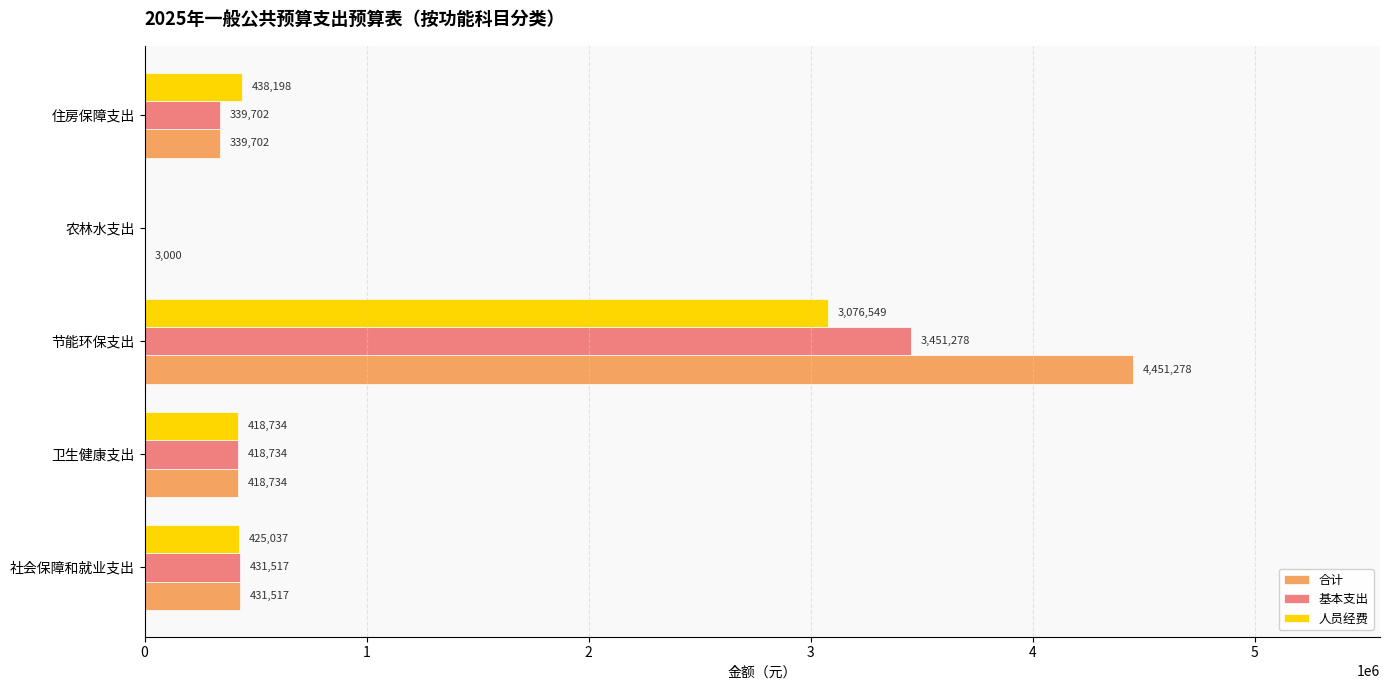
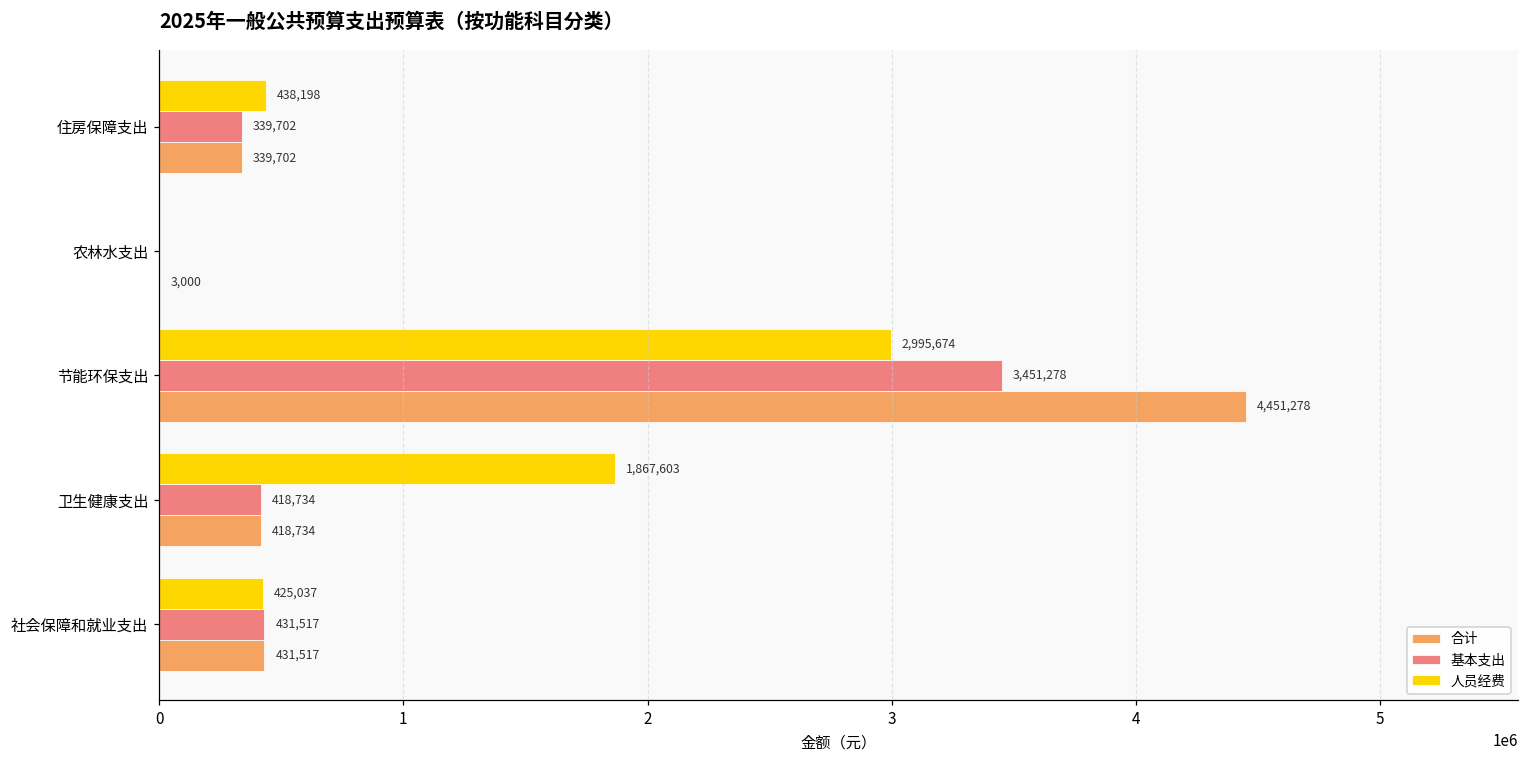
  {
    "人员经费": {
      "住房保障支出": "438,198",
-     "节能环保支出": "3,076,549",
-     "卫生健康支出": "418,734",
+     "节能环保支出": "2,995,674",
+     "卫生健康支出": "1,867,603",
      "社会保障和就业支出": "425,037"
    }
  }
